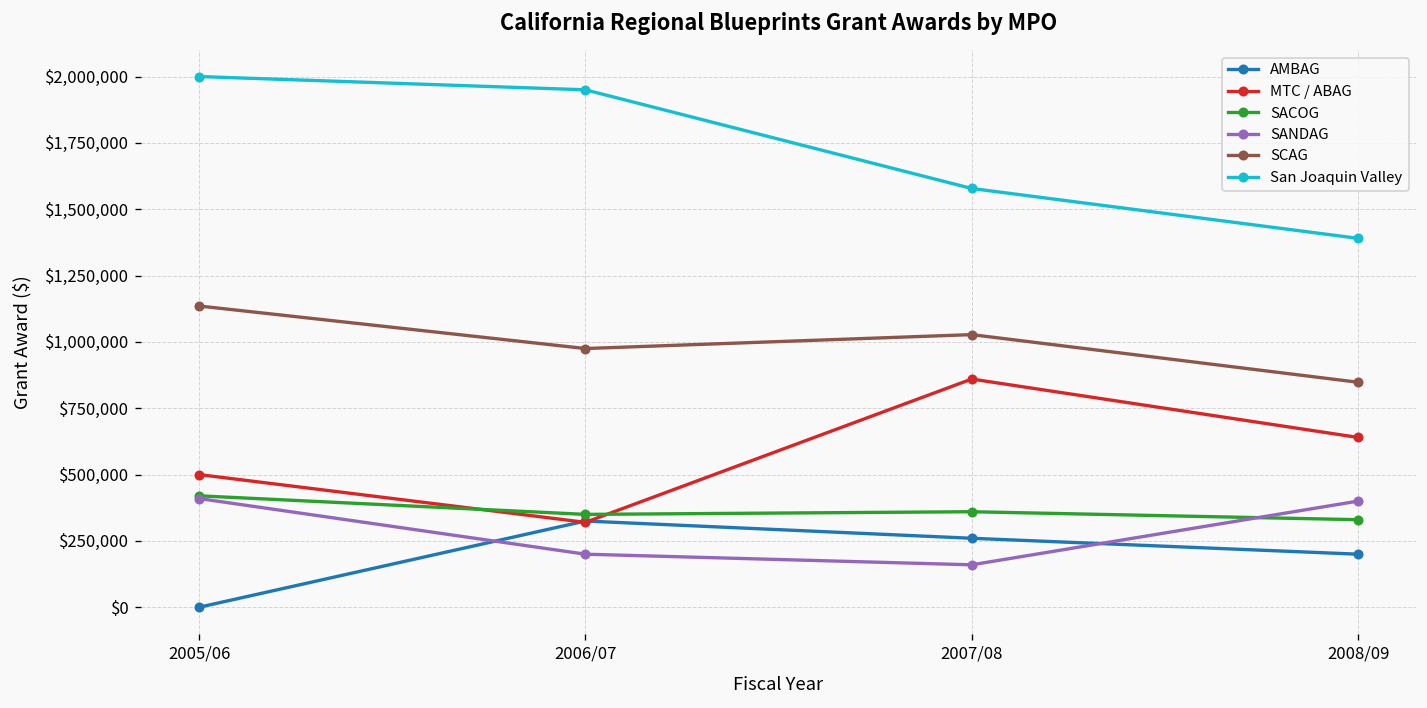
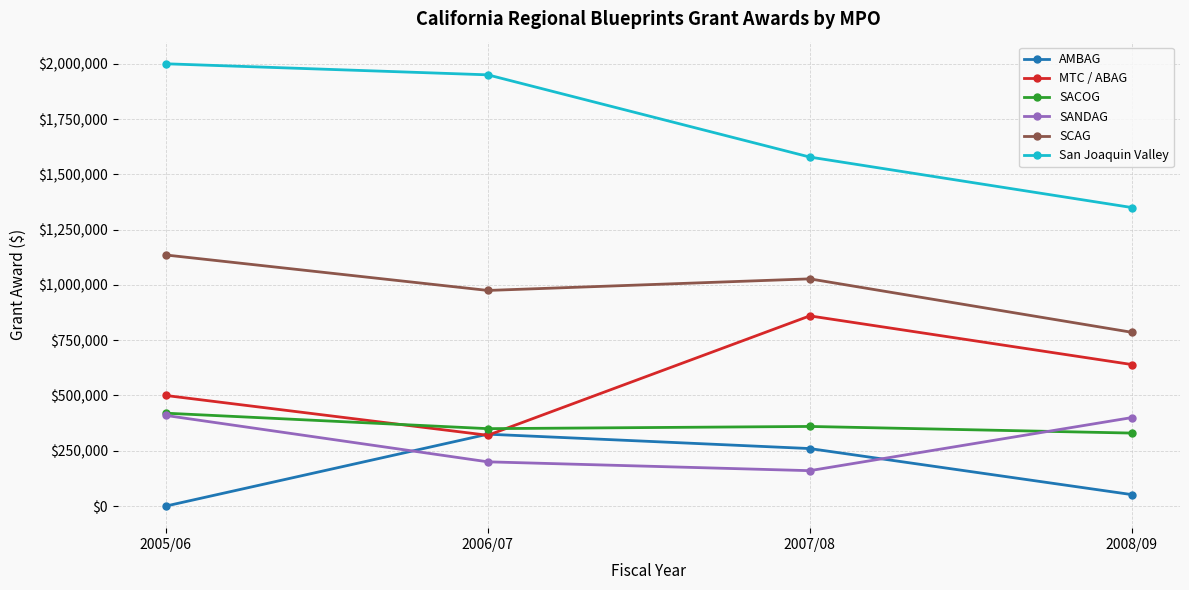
  {
    "AMBAG": {
      "2005/06": "$0",
      "2007/08": "$260,000",
-     "2008/09": "$200,000"
+     "2008/09": "$50,000"
    },
    "MTC / ABAG": {
      "2005/06": "$500,000",
      "2007/08": "$860,000",
      "2008/09": "$640,000"
    },
    "SACOG": {
      "2006/07": "$350,000",
      "2007/08": "$360,000",
      "2008/09": "$330,000"
    },
    "SANDAG": {
      "2006/07": "$200,000",
      "2007/08": "$160,000",
      "2008/09": "$400,000"
    },
    "SCAG": {
      "2005/06": "$1,140,000",
      "2006/07": "$980,000",
      "2007/08": "$1,030,000",
-     "2008/09": "$850,000"
+     "2008/09": "$790,000"
    },
    "San Joaquin Valley": {
      "2005/06": "$2,000,000",
      "2006/07": "$1,950,000",
      "2007/08": "$1,580,000",
-     "2008/09": "$1,390,000"
+     "2008/09": "$1,350,000"
    }
  }
